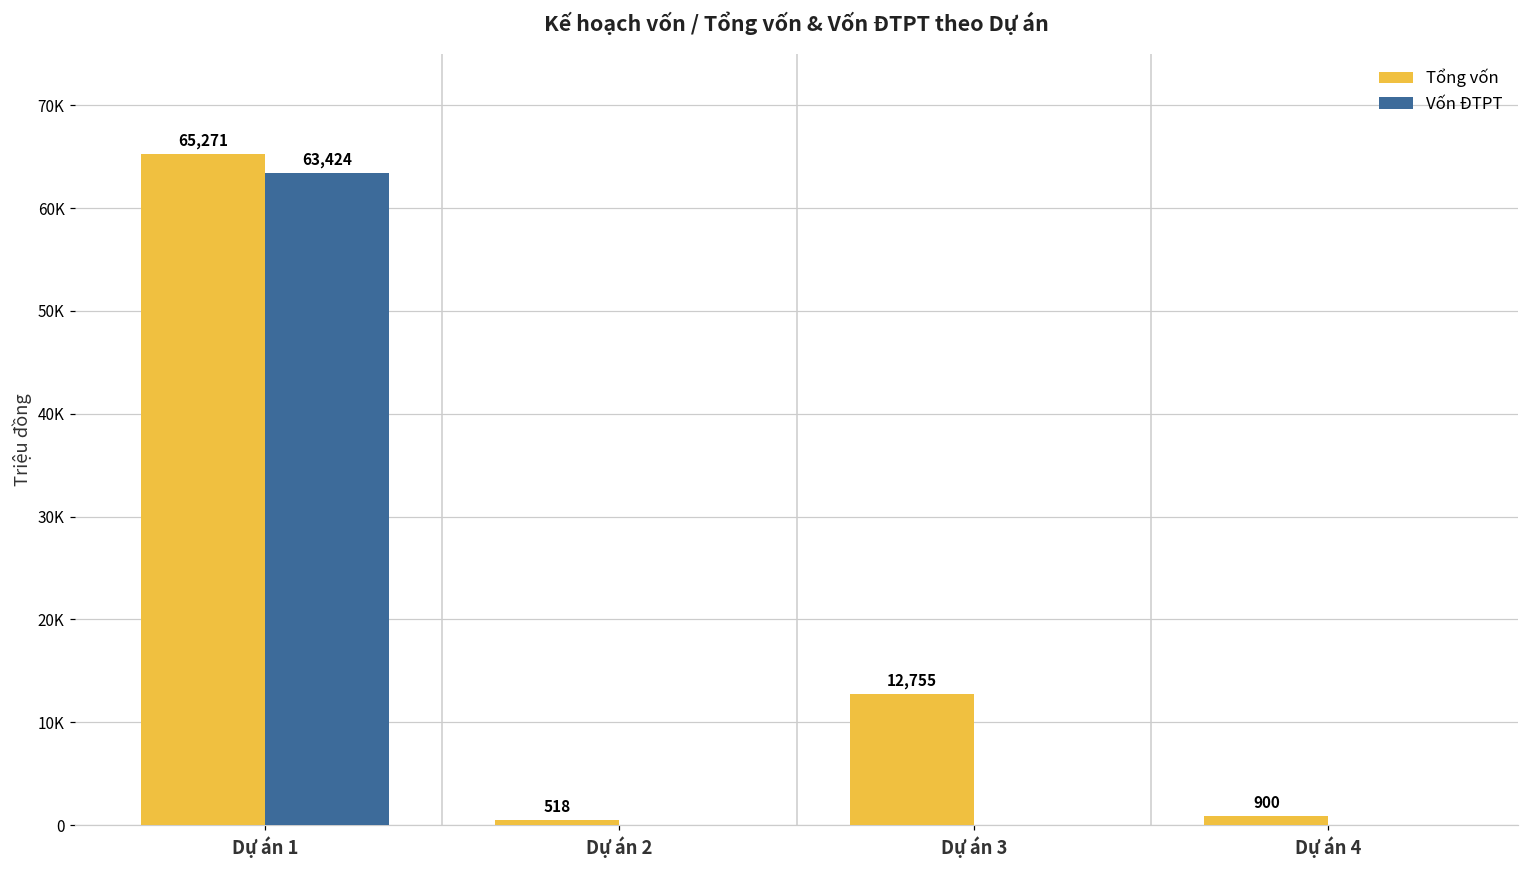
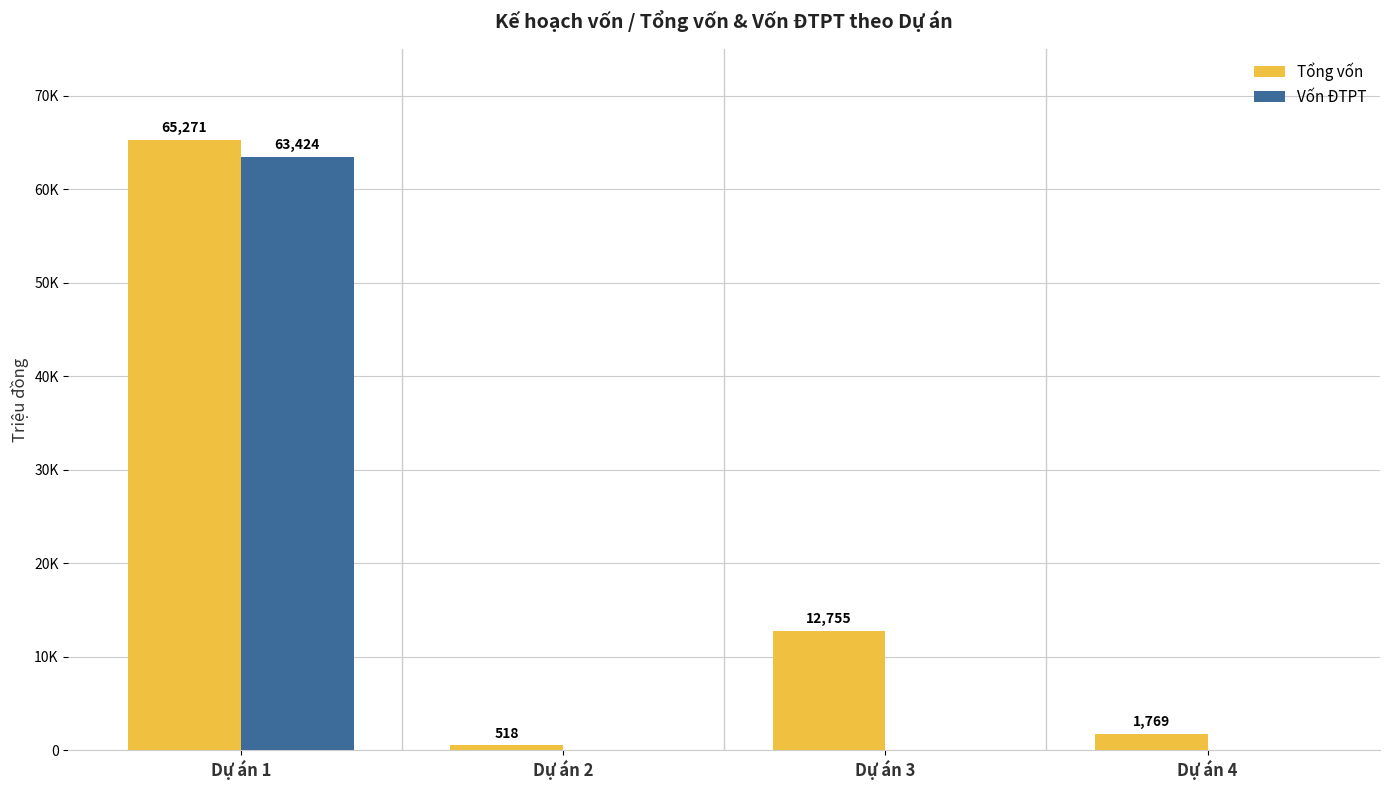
  {
    "Tổng vốn": {
      "Dự án 1": "65,271",
      "Dự án 2": "518",
      "Dự án 3": "12,755",
-     "Dự án 4": "900"
+     "Dự án 4": "1,769"
    },
    "Vốn ĐTPT": {
      "Dự án 1": "63,424"
    }
  }
